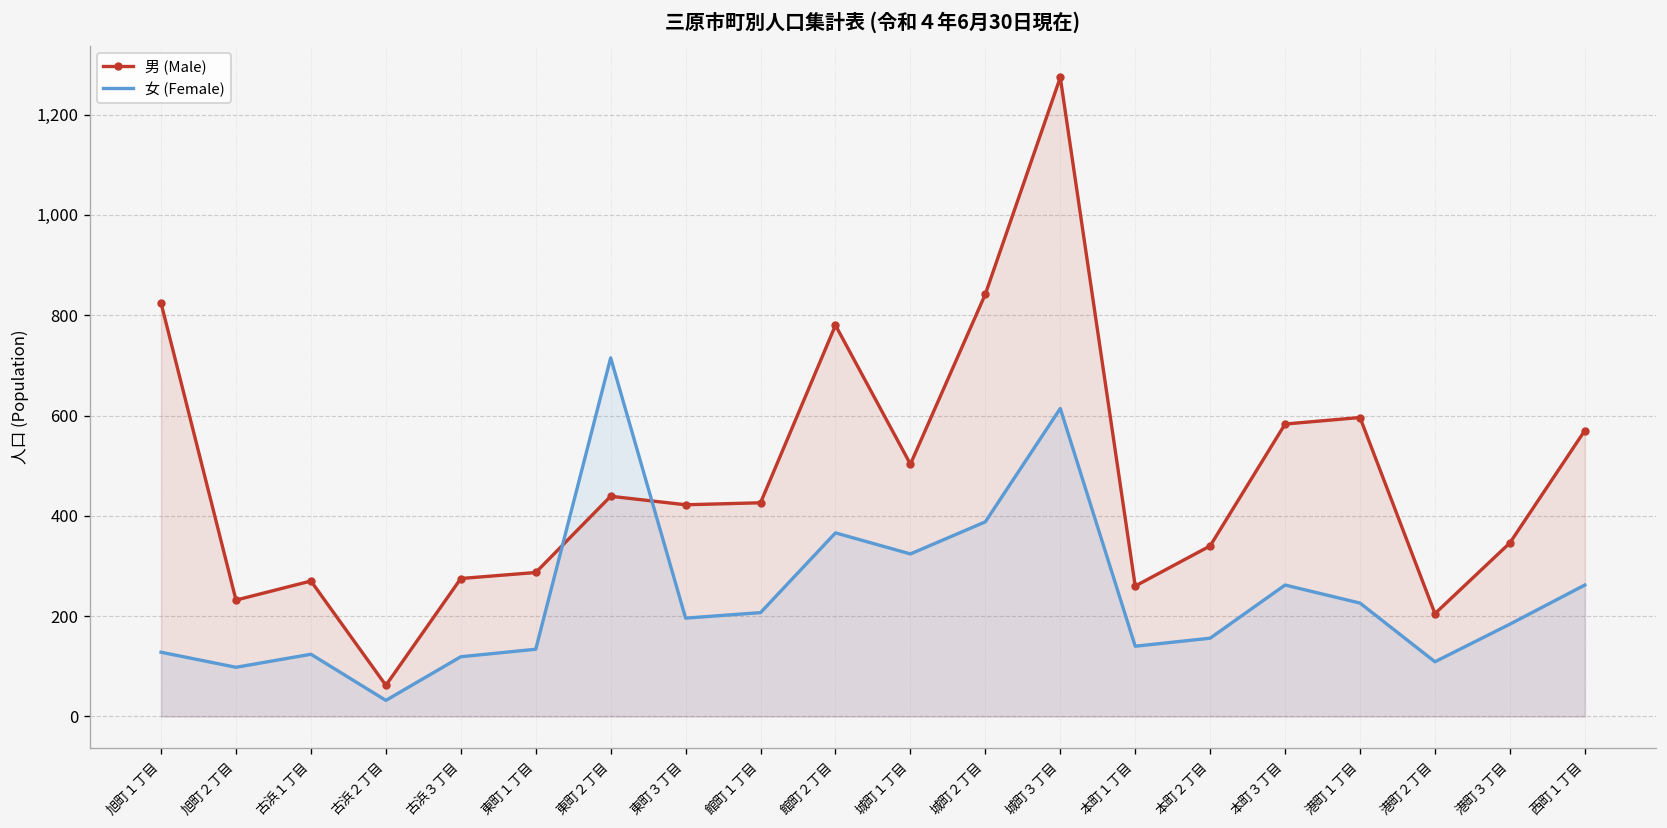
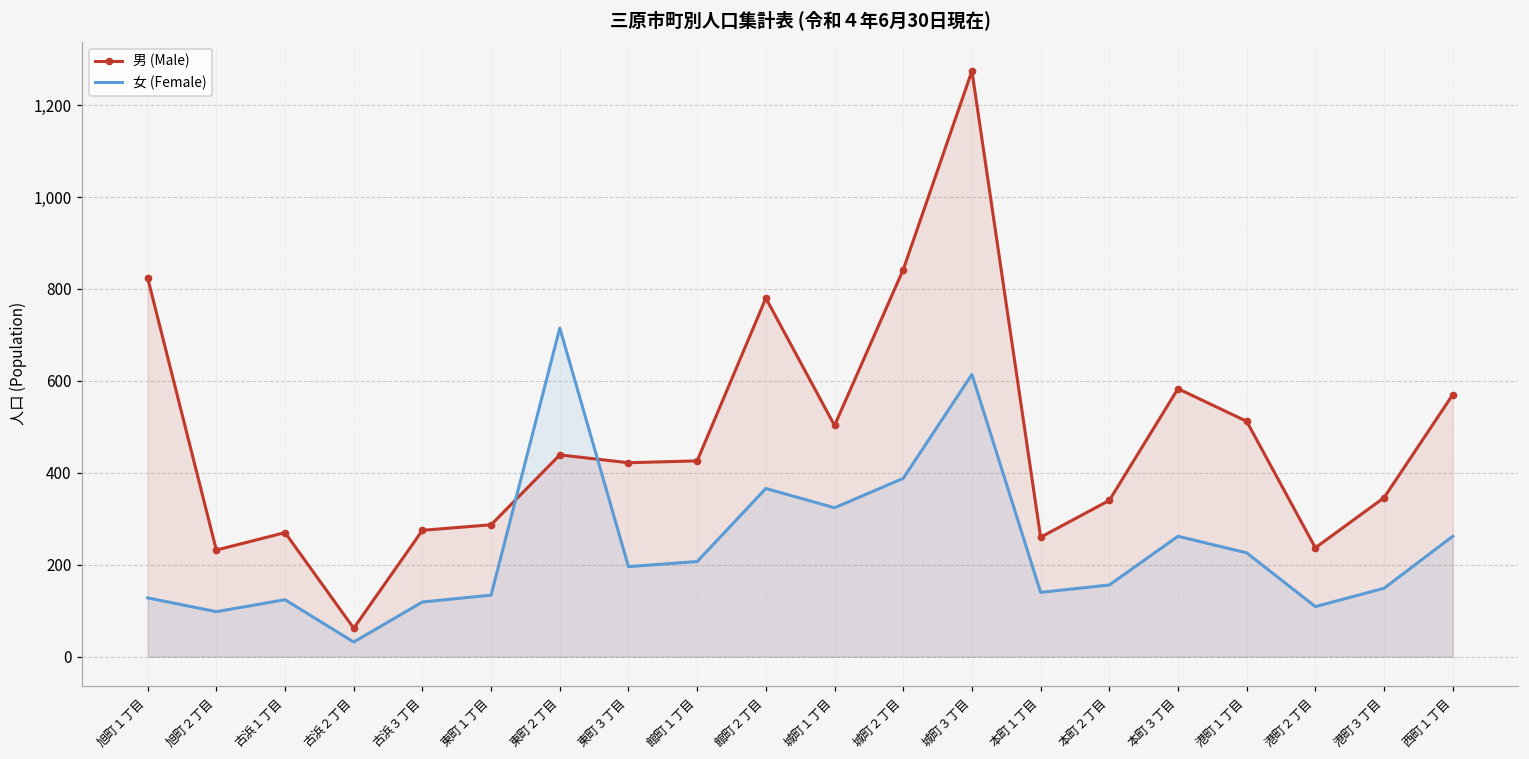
  {
    "男 (Male)": {
      "旭町１丁目": "820",
      "旭町２丁目": "230",
      "古浜１丁目": "270",
      "古浜２丁目": "60",
      "古浜３丁目": "280",
      "東町１丁目": "290",
      "東町２丁目": "440",
      "東町３丁目": "420",
      "館町１丁目": "430",
      "館町２丁目": "780",
      "城町１丁目": "500",
      "城町２丁目": "840",
      "城町３丁目": "1,270",
      "本町１丁目": "260",
      "本町２丁目": "340",
      "本町３丁目": "580",
-     "港町１丁目": "600",
-     "港町２丁目": "210",
+     "港町１丁目": "510",
+     "港町２丁目": "240",
      "港町３丁目": "350",
      "西町１丁目": "570"
    },
    "女 (Female)": {
      "旭町１丁目": "130",
      "旭町２丁目": "100",
      "古浜１丁目": "120",
      "古浜２丁目": "30",
      "古浜３丁目": "120",
      "東町１丁目": "130",
      "東町２丁目": "720",
      "東町３丁目": "200",
      "館町１丁目": "210",
      "館町２丁目": "370",
      "城町１丁目": "320",
      "城町２丁目": "390",
      "城町３丁目": "610",
      "本町１丁目": "140",
      "本町２丁目": "160",
      "本町３丁目": "260",
      "港町１丁目": "230",
      "港町２丁目": "110",
-     "港町３丁目": "180",
+     "港町３丁目": "150",
      "西町１丁目": "260"
    }
  }
